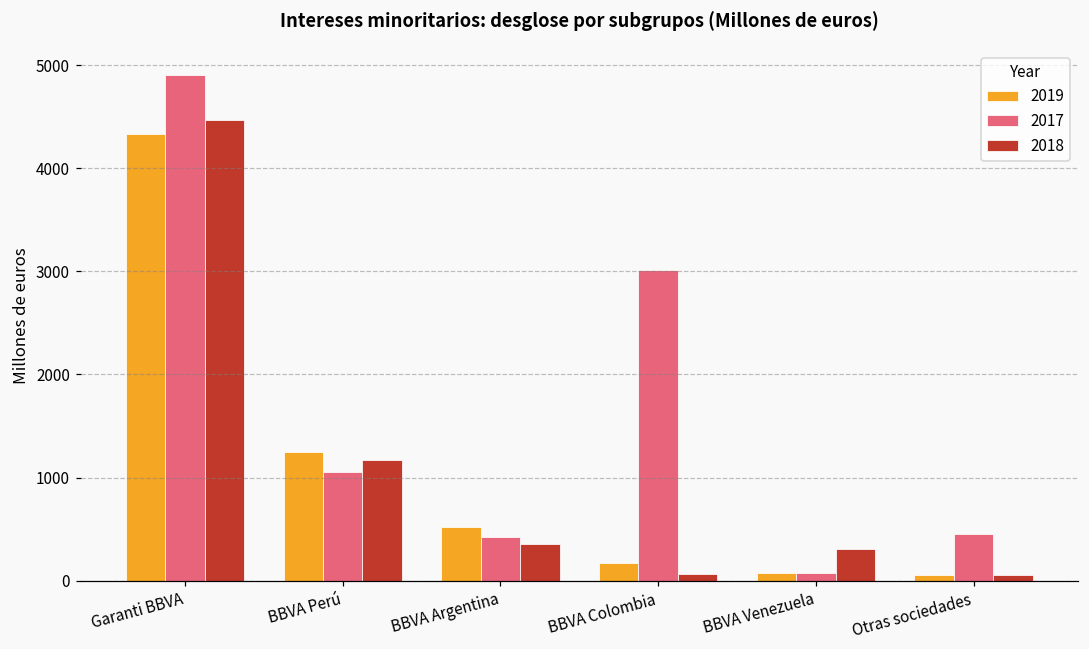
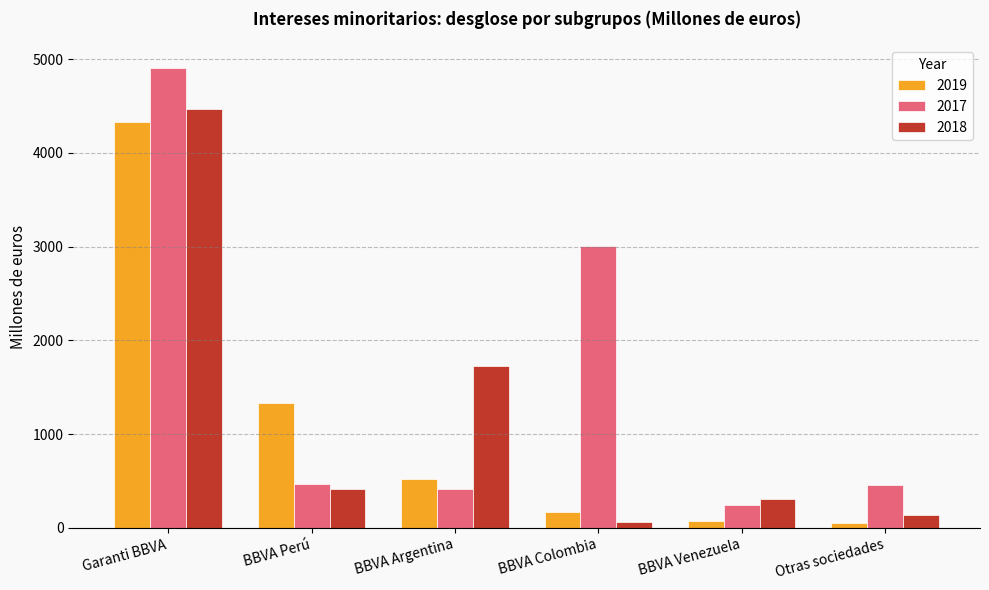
  {
    "2019": {
      "Garanti BBVA": 4300,
-     "BBVA Perú": 1200,
+     "BBVA Perú": 1300,
      "BBVA Argentina": 500,
      "BBVA Colombia": 200,
      "BBVA Venezuela": 100,
      "Otras sociedades": 100
    },
    "2017": {
      "Garanti BBVA": 4900,
-     "BBVA Perú": 1100,
+     "BBVA Perú": 500,
      "BBVA Argentina": 400,
      "BBVA Colombia": 3000,
-     "BBVA Venezuela": 100,
+     "BBVA Venezuela": 200,
      "Otras sociedades": 500
    },
    "2018": {
      "Garanti BBVA": 4500,
-     "BBVA Perú": 1200,
-     "BBVA Argentina": 400,
+     "BBVA Perú": 400,
+     "BBVA Argentina": 1700,
      "BBVA Colombia": 100,
      "BBVA Venezuela": 300,
-     "Otras sociedades": 50
+     "Otras sociedades": 140
    }
  }
